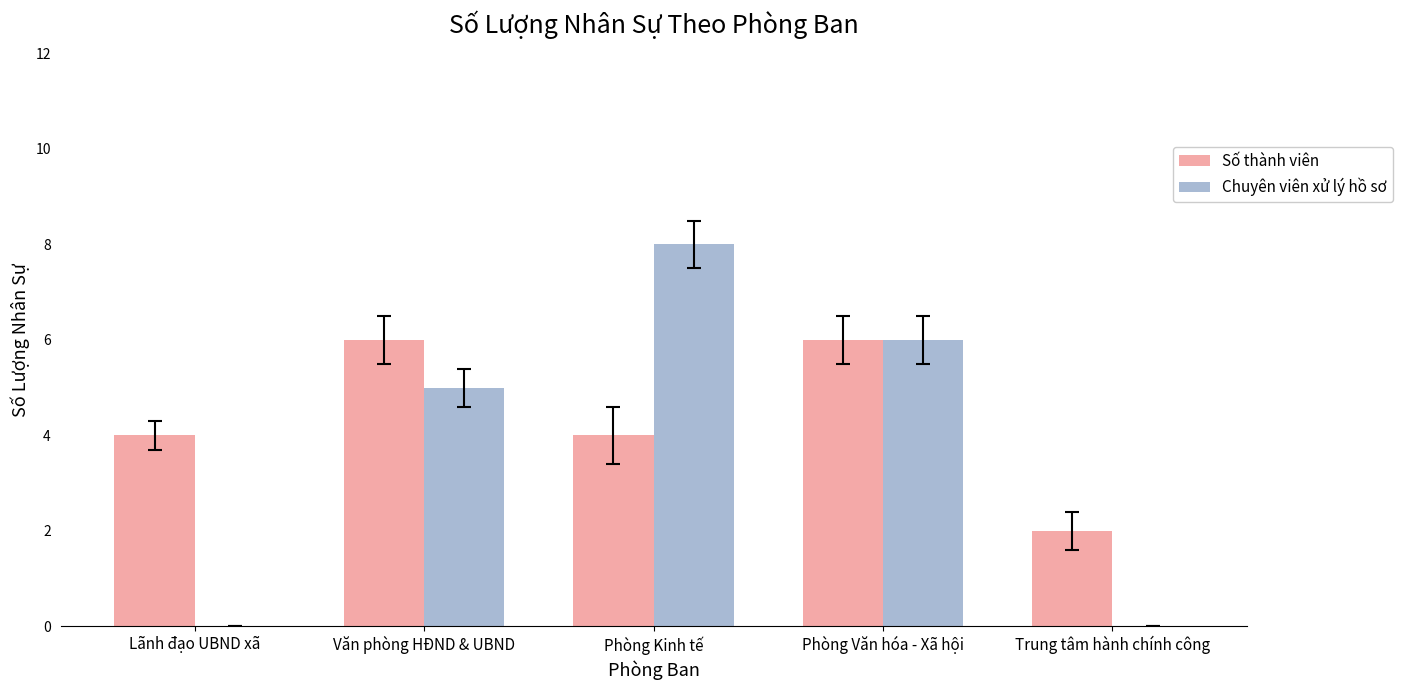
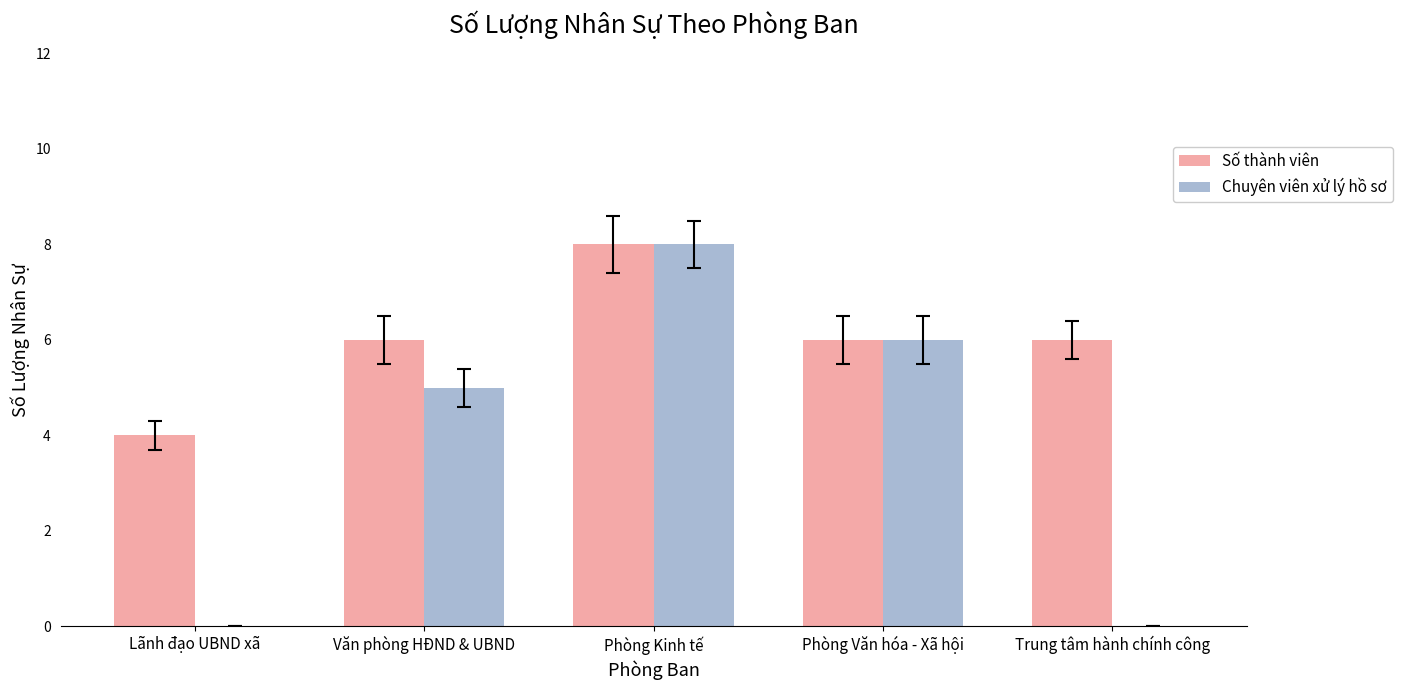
  {
    "Số thành viên": {
      "Lãnh đạo UBND xã": 4,
      "Văn phòng HĐND & UBND": 6,
-     "Phòng Kinh tế": 4,
+     "Phòng Kinh tế": 8,
      "Phòng Văn hóa - Xã hội": 6,
-     "Trung tâm hành chính công": 2
+     "Trung tâm hành chính công": 6
    },
    "Chuyên viên xử lý hồ sơ": {
      "Lãnh đạo UBND xã": 0,
      "Văn phòng HĐND & UBND": 5,
      "Phòng Kinh tế": 8,
      "Phòng Văn hóa - Xã hội": 6,
      "Trung tâm hành chính công": 0
    }
  }
